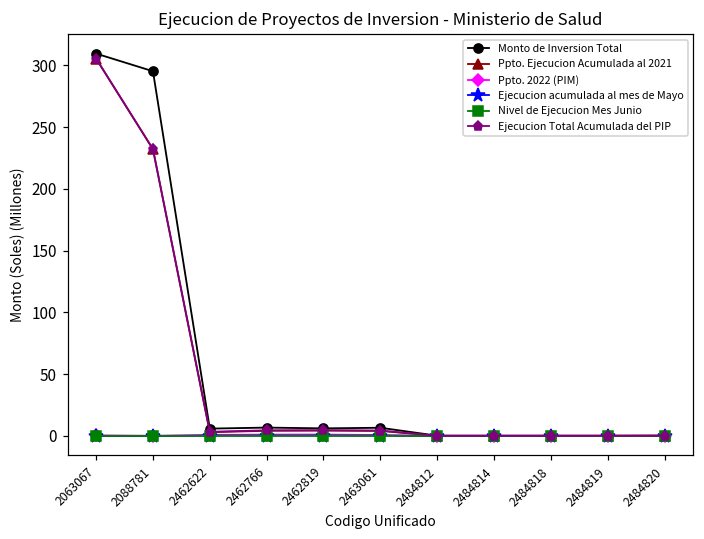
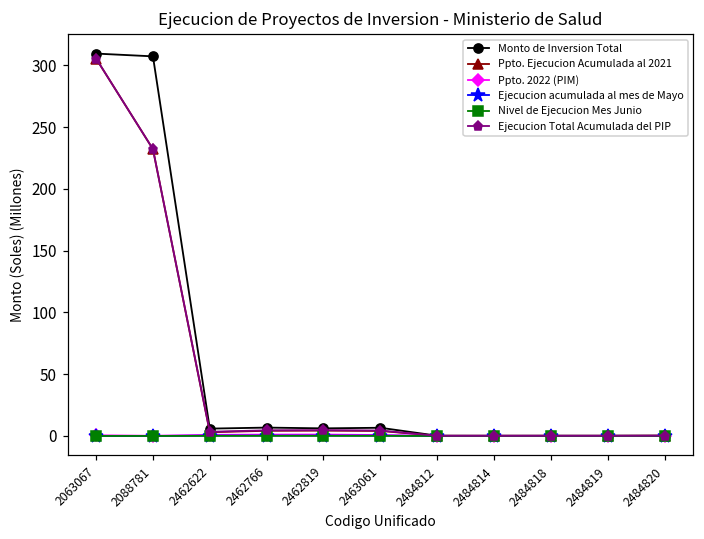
  {
    "Monto de Inversion Total": {
      "2063067": 310,
-     "2088781": 295,
+     "2088781": 307,
      "2462622": 6
    }
  }
